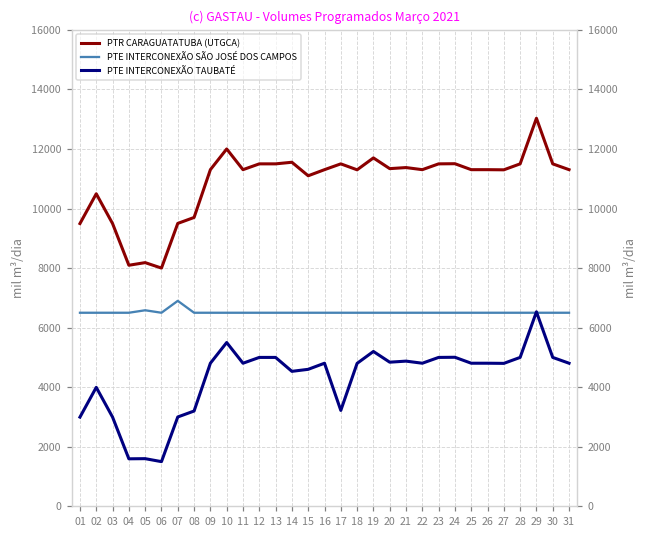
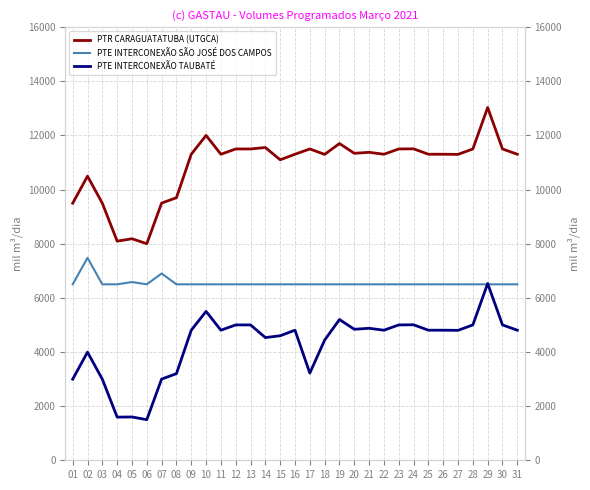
  {
    "PTR CARAGUATATUBA (UTGCA)": {
      "01": 9500,
      "02": 10500,
      "03": 9500,
      "04": 8100,
      "05": 8200,
      "06": 8000,
      "07": 9500,
      "08": 9700,
      "09": 11300,
      "10": 12000,
      "11": 11300,
      "12": 11500,
      "13": 11500,
      "14": 11600,
      "15": 11100,
      "16": 11300,
      "17": 11500,
      "18": 11300,
      "19": 11700,
      "20": 11300,
      "21": 11400,
      "22": 11300,
      "23": 11500,
      "24": 11500,
      "25": 11300,
      "26": 11300,
      "27": 11300,
      "28": 11500,
      "29": 13000,
      "30": 11500,
      "31": 11300
    },
    "PTE INTERCONEXÃO SÃO JOSÉ DOS CAMPOS": {
      "01": 6500,
-     "02": 6500,
+     "02": 7500,
      "03": 6500,
      "04": 6500,
      "05": 6600,
      "06": 6500,
      "07": 6900,
      "08": 6500,
      "09": 6500,
      "10": 6500,
      "11": 6500,
      "12": 6500,
      "13": 6500,
      "14": 6500,
      "15": 6500,
      "16": 6500,
      "17": 6500,
      "18": 6500,
      "19": 6500,
      "20": 6500,
      "21": 6500,
      "22": 6500,
      "23": 6500,
      "24": 6500,
      "25": 6500,
      "26": 6500,
      "27": 6500,
      "28": 6500,
      "30": 6500,
      "31": 6500
    },
    "PTE INTERCONEXÃO TAUBATÉ": {
      "01": 3000,
      "02": 4000,
      "03": 3000,
      "04": 1600,
      "05": 1600,
      "06": 1500,
      "07": 3000,
      "08": 3200,
      "09": 4800,
      "10": 5500,
      "11": 4800,
      "12": 5000,
      "13": 5000,
      "14": 4500,
      "15": 4600,
      "16": 4800,
      "17": 3200,
-     "18": 4800,
+     "18": 4400,
      "19": 5200,
      "20": 4800,
      "21": 4900,
      "22": 4800,
      "23": 5000,
      "24": 5000,
      "25": 4800,
      "26": 4800,
      "27": 4800,
      "28": 5000,
      "30": 5000,
      "31": 4800
    }
  }
